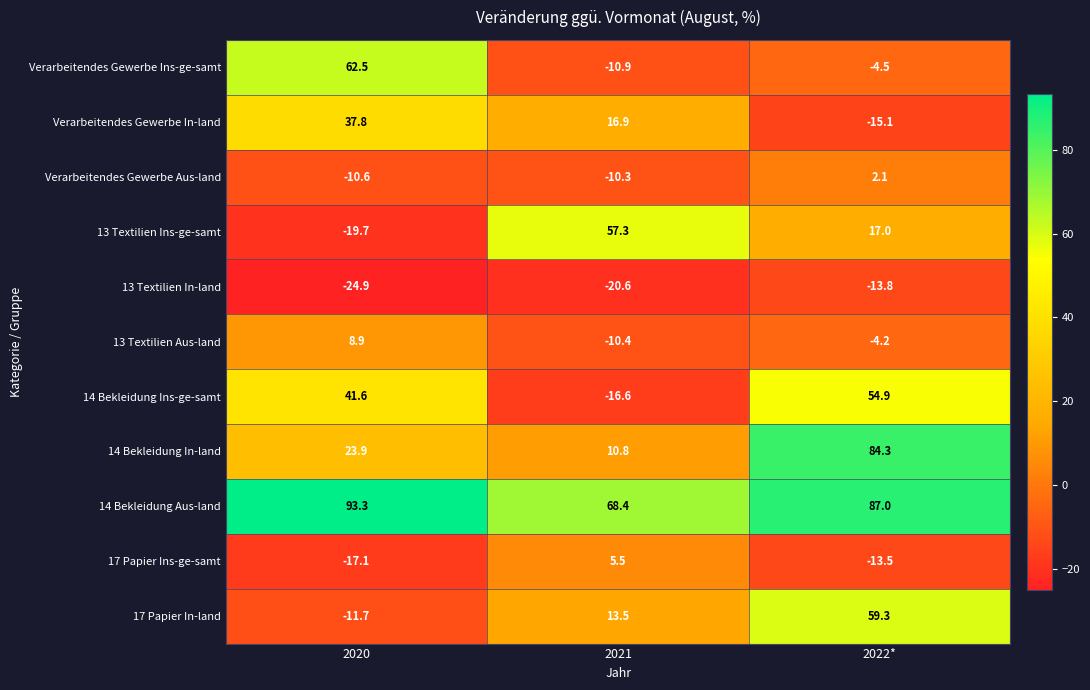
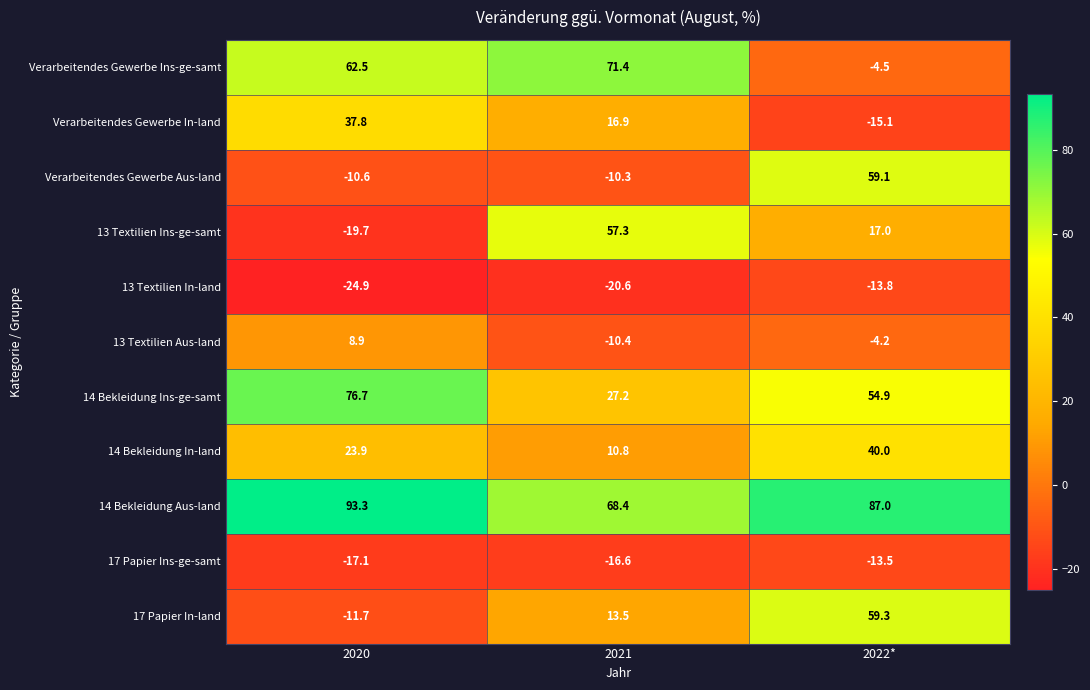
  {
    "Verarbeitendes Gewerbe Ins-ge-samt": {
      "2020": 62.5,
-     "2021": -10.9,
+     "2021": 71.4,
      "2022*": -4.5
    },
    "Verarbeitendes Gewerbe In-land": {
      "2020": 37.8,
      "2021": 16.9,
      "2022*": -15.1
    },
    "Verarbeitendes Gewerbe Aus-land": {
      "2020": -10.6,
      "2021": -10.3,
-     "2022*": 2.1
+     "2022*": 59.1
    },
    "13 Textilien Ins-ge-samt": {
      "2020": -19.7,
      "2021": 57.3,
      "2022*": 17.0
    },
    "13 Textilien In-land": {
      "2020": -24.9,
      "2021": -20.6,
      "2022*": -13.8
    },
    "13 Textilien Aus-land": {
      "2020": 8.9,
      "2021": -10.4,
      "2022*": -4.2
    },
    "14 Bekleidung Ins-ge-samt": {
-     "2020": 41.6,
-     "2021": -16.6,
+     "2020": 76.7,
+     "2021": 27.2,
      "2022*": 54.9
    },
    "14 Bekleidung In-land": {
      "2020": 23.9,
      "2021": 10.8,
-     "2022*": 84.3
+     "2022*": 40.0
    },
    "14 Bekleidung Aus-land": {
      "2020": 93.3,
      "2021": 68.4,
      "2022*": 87.0
    },
    "17 Papier Ins-ge-samt": {
      "2020": -17.1,
-     "2021": 5.5,
+     "2021": -16.6,
      "2022*": -13.5
    },
    "17 Papier In-land": {
      "2020": -11.7,
      "2021": 13.5,
      "2022*": 59.3
    }
  }
